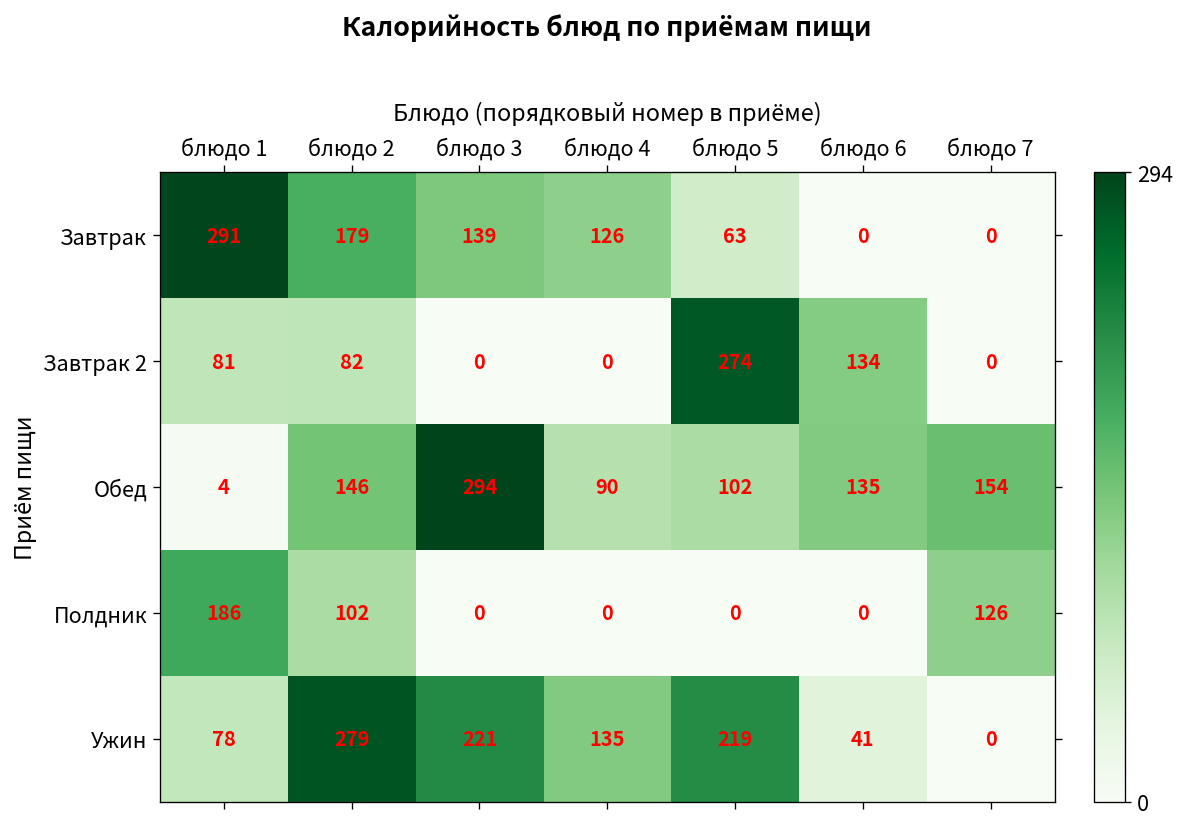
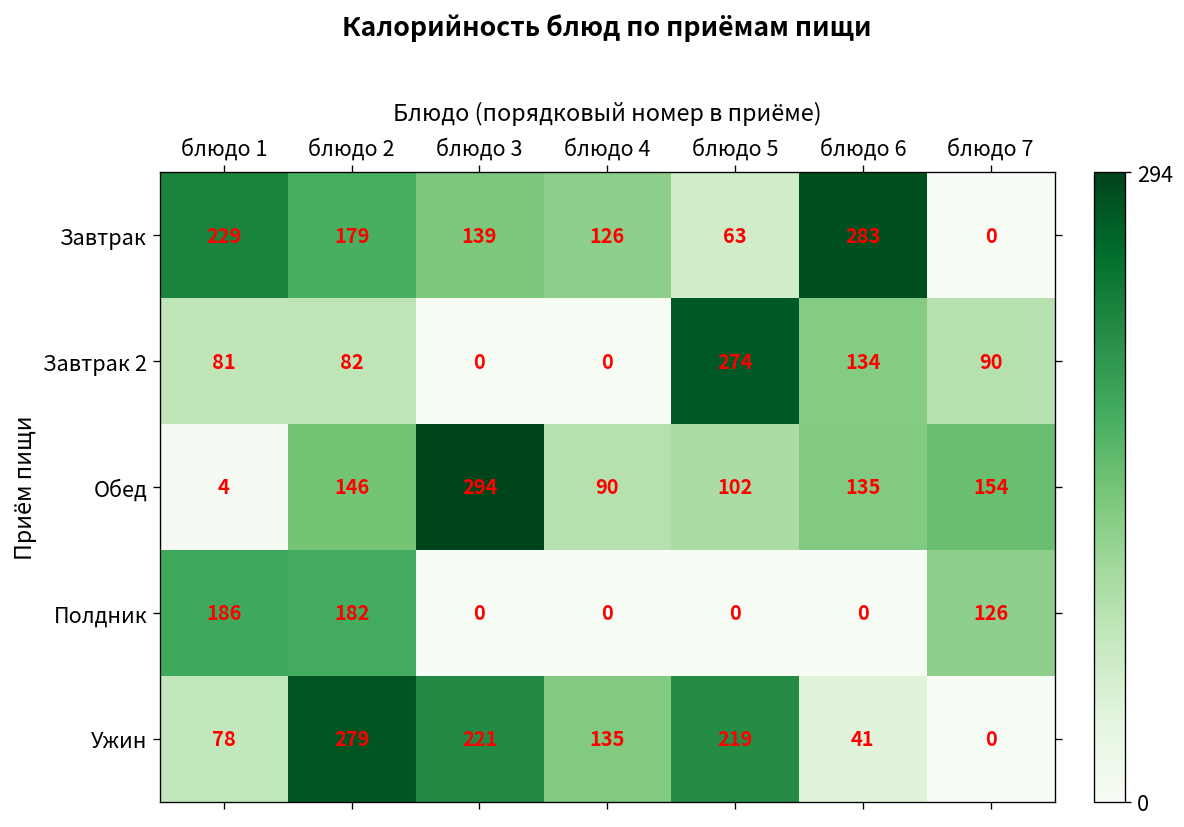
  {
    "Завтрак": {
-     "блюдо 1": 291,
+     "блюдо 1": 229,
      "блюдо 2": 179,
      "блюдо 3": 139,
      "блюдо 4": 126,
      "блюдо 5": 63,
-     "блюдо 6": 0,
+     "блюдо 6": 283,
      "блюдо 7": 0
    },
    "Завтрак 2": {
      "блюдо 1": 81,
      "блюдо 2": 82,
      "блюдо 3": 0,
      "блюдо 4": 0,
      "блюдо 5": 274,
      "блюдо 6": 134,
-     "блюдо 7": 0
+     "блюдо 7": 90
    },
    "Обед": {
      "блюдо 1": 4,
      "блюдо 2": 146,
      "блюдо 3": 294,
      "блюдо 4": 90,
      "блюдо 5": 102,
      "блюдо 6": 135,
      "блюдо 7": 154
    },
    "Полдник": {
      "блюдо 1": 186,
-     "блюдо 2": 102,
+     "блюдо 2": 182,
      "блюдо 3": 0,
      "блюдо 4": 0,
      "блюдо 5": 0,
      "блюдо 6": 0,
      "блюдо 7": 126
    },
    "Ужин": {
      "блюдо 1": 78,
      "блюдо 2": 279,
      "блюдо 3": 221,
      "блюдо 4": 135,
      "блюдо 5": 219,
      "блюдо 6": 41,
      "блюдо 7": 0
    }
  }
